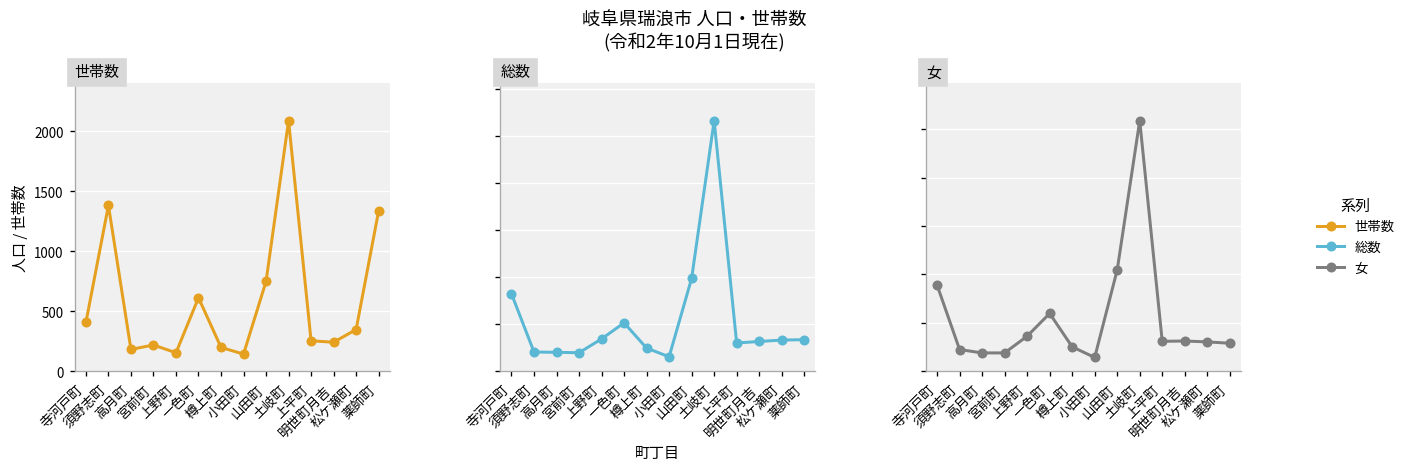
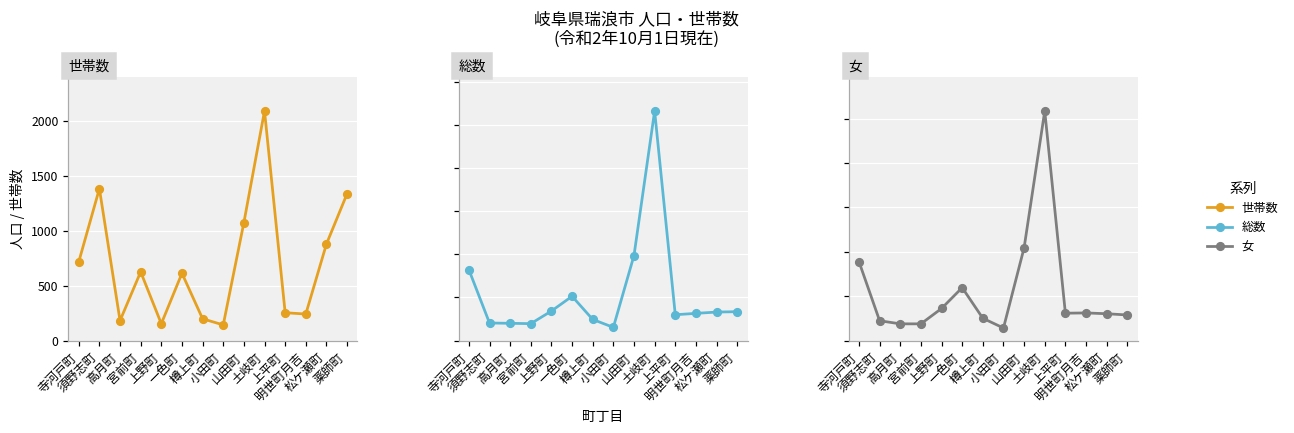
  {
    "世帯数": {
-     "寺河戸町": 400,
+     "寺河戸町": 700,
      "須野志町": 1400,
      "高月町": 200,
-     "宮前町": 200,
+     "宮前町": 600,
      "上野町": 200,
      "一色町": 600,
      "樽上町": 200,
      "小田町": 100,
-     "山田町": 700,
+     "山田町": 1100,
      "土岐町": 2100,
      "上平町": 300,
      "明世町月吉": 200,
-     "松ケ瀬町": 300,
+     "松ケ瀬町": 900,
      "薬師町": 1300
    }
  }
